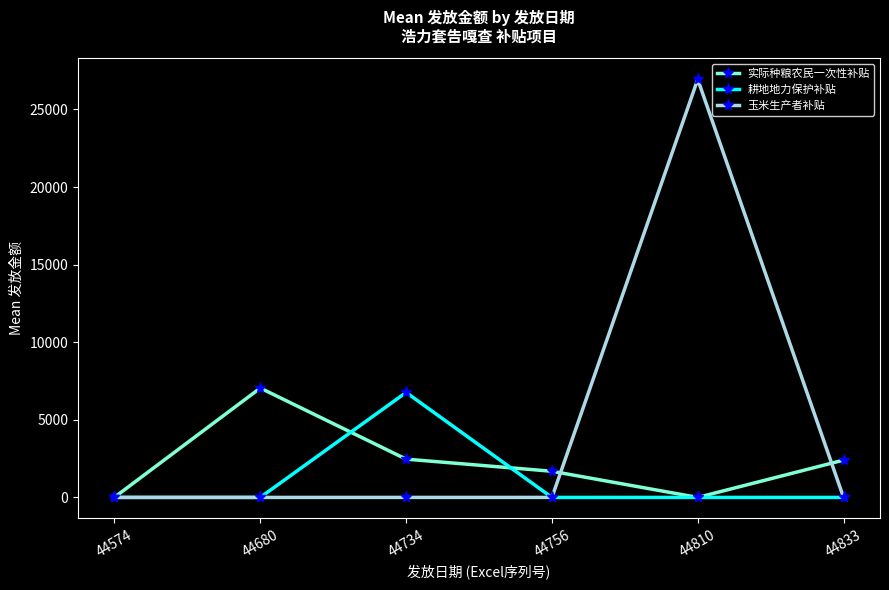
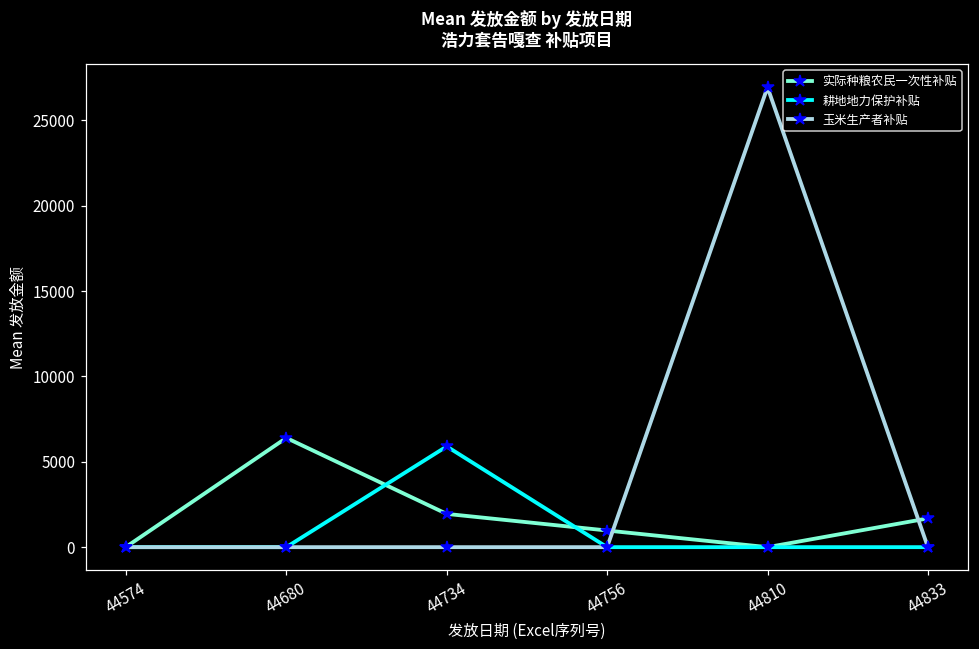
  {
    "实际种粮农民一次性补贴": {
-     "44680": 7000,
-     "44734": 2500,
-     "44756": 1700,
-     "44833": 2400
+     "44680": 6400,
+     "44734": 1900,
+     "44756": 1000,
+     "44833": 1700
    },
    "耕地地力保护补贴": {
-     "44734": 6800
+     "44734": 5900
    },
    "玉米生产者补贴": {
      "44734": 0,
      "44810": 26900
    }
  }
